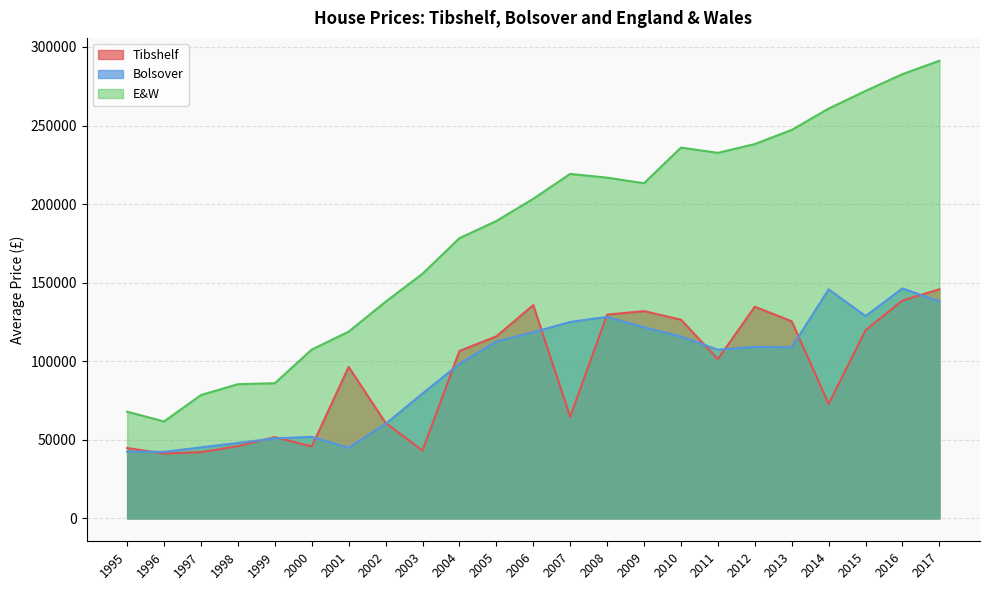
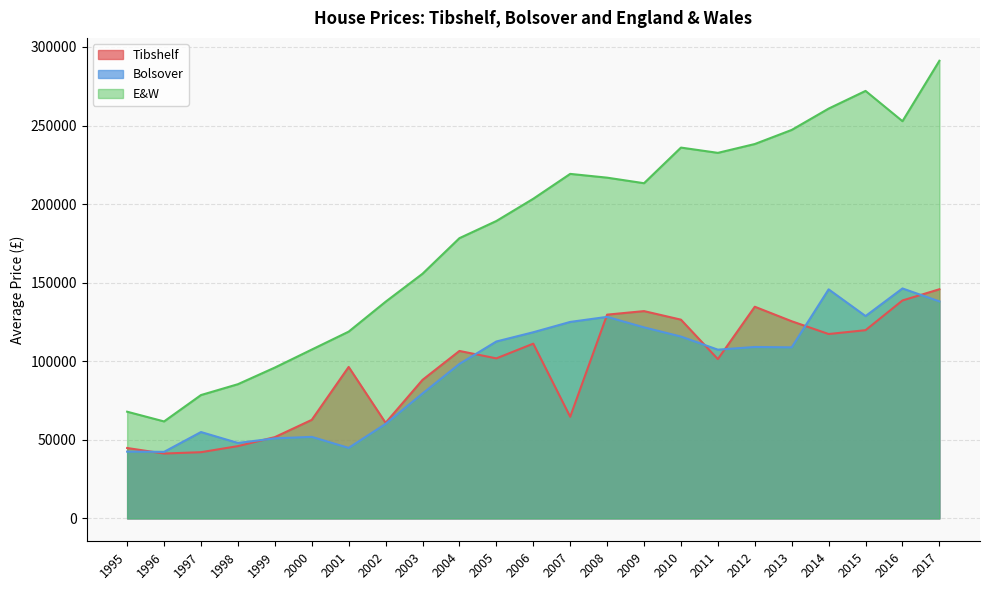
  {
    "Tibshelf": {
      "1995": 45000,
      "1997": 42000,
      "1998": 46000,
-     "2000": 46000,
+     "2000": 63000,
      "2001": 96000,
-     "2003": 43000,
+     "2003": 88000,
      "2004": 107000,
-     "2005": 116000,
-     "2006": 136000,
+     "2005": 102000,
+     "2006": 111000,
      "2007": 65000,
      "2009": 132000,
      "2010": 126000,
      "2011": 101000,
      "2012": 135000,
      "2013": 125000,
-     "2014": 73000,
+     "2014": 117000,
      "2015": 120000,
      "2016": 139000,
      "2017": 146000
    },
    "Bolsover": {
      "1995": 43000,
-     "1997": 45000,
+     "1997": 55000,
      "1998": 48000,
      "2000": 52000,
      "2001": 45000,
      "2003": 79000,
      "2004": 98000,
      "2005": 113000,
      "2006": 118000,
      "2007": 125000,
      "2009": 122000,
      "2010": 116000,
      "2011": 107000,
      "2012": 109000,
      "2013": 109000,
      "2014": 146000,
      "2015": 129000,
      "2016": 146000,
      "2017": 138000
    },
    "E&W": {
      "1995": 68000,
      "1996": 62000,
      "1997": 78000,
      "1998": 85000,
-     "1999": 86000,
+     "1999": 96000,
      "2000": 107000,
      "2001": 119000,
      "2002": 138000,
      "2003": 156000,
      "2004": 178000,
      "2005": 189000,
      "2006": 203000,
      "2007": 219000,
      "2008": 217000,
      "2009": 213000,
      "2010": 236000,
      "2011": 233000,
      "2012": 238000,
      "2013": 247000,
      "2014": 261000,
      "2015": 272000,
-     "2016": 283000,
+     "2016": 253000,
      "2017": 291000
    }
  }
